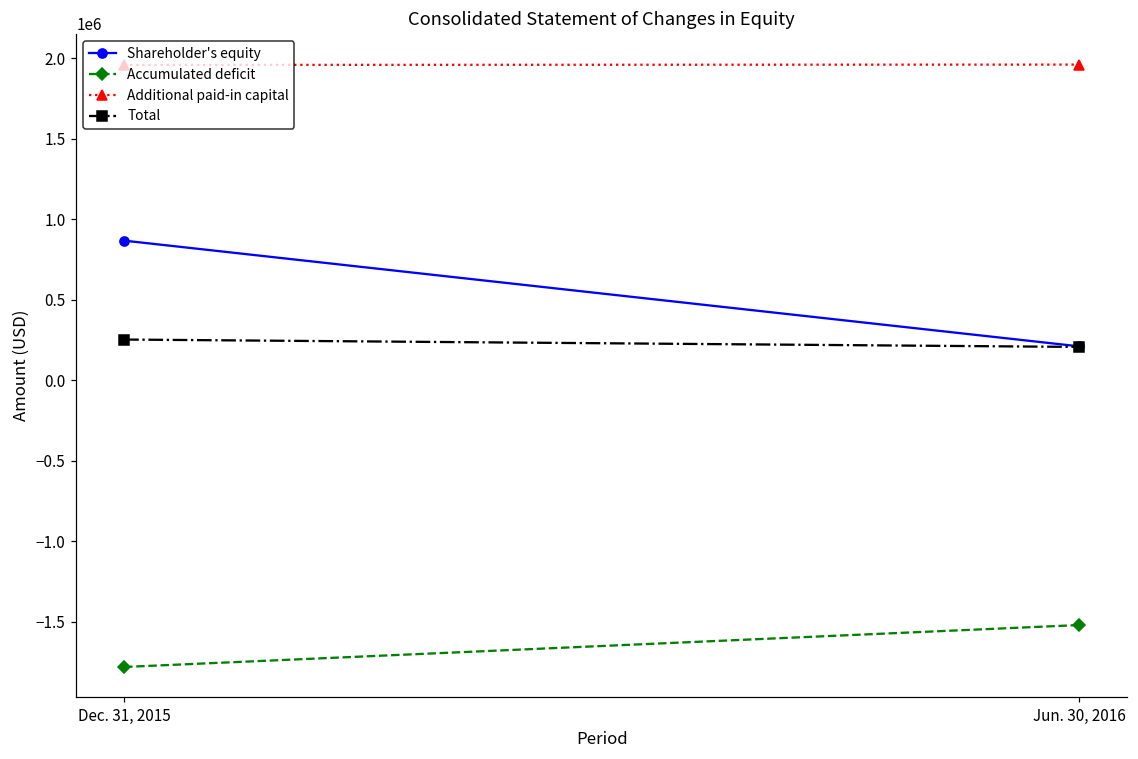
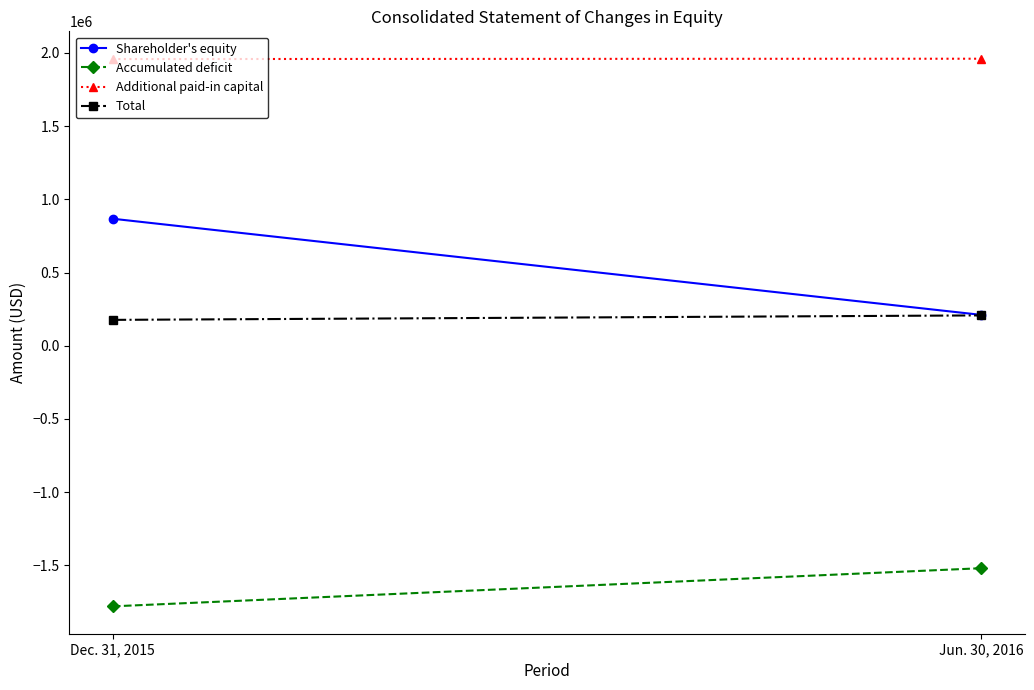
  {
    "Shareholder's equity": {
      "Dec. 31, 2015": 870000
    },
    "Accumulated deficit": {
      "Dec. 31, 2015": -1780000,
      "Jun. 30, 2016": -1520000
    },
    "Additional paid-in capital": {
      "Jun. 30, 2016": 1960000
    },
    "Total": {
-     "Dec. 31, 2015": 250000
+     "Dec. 31, 2015": 180000
    }
  }
